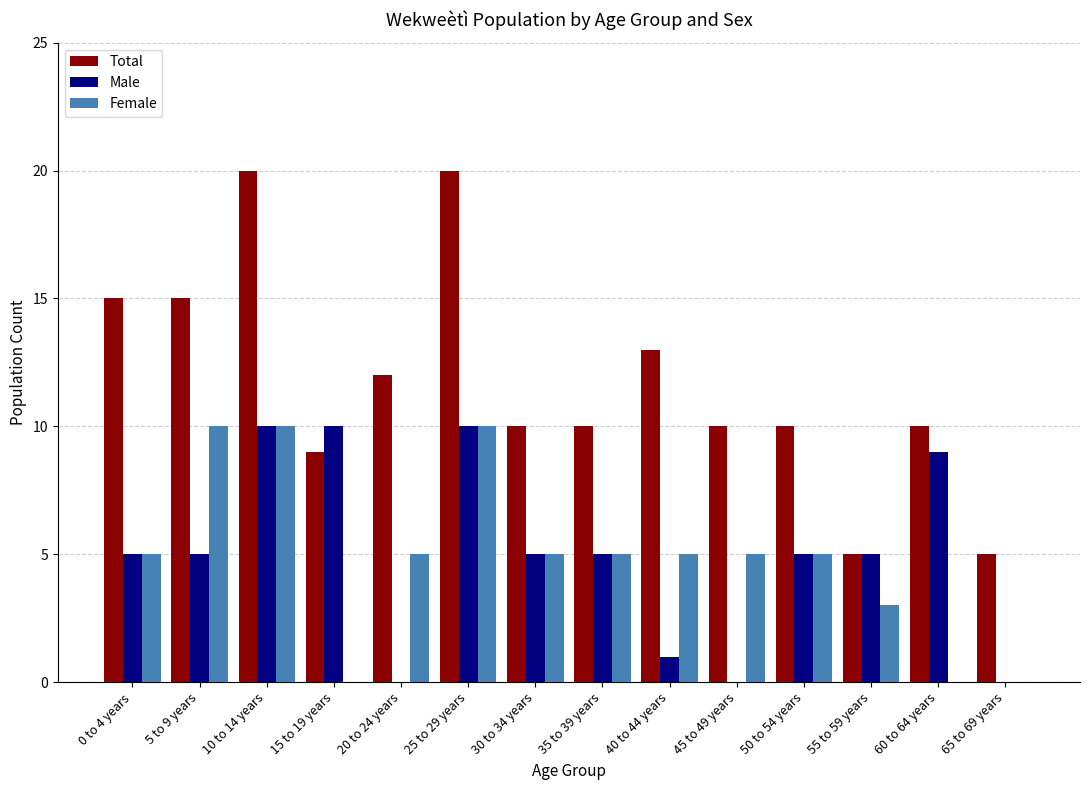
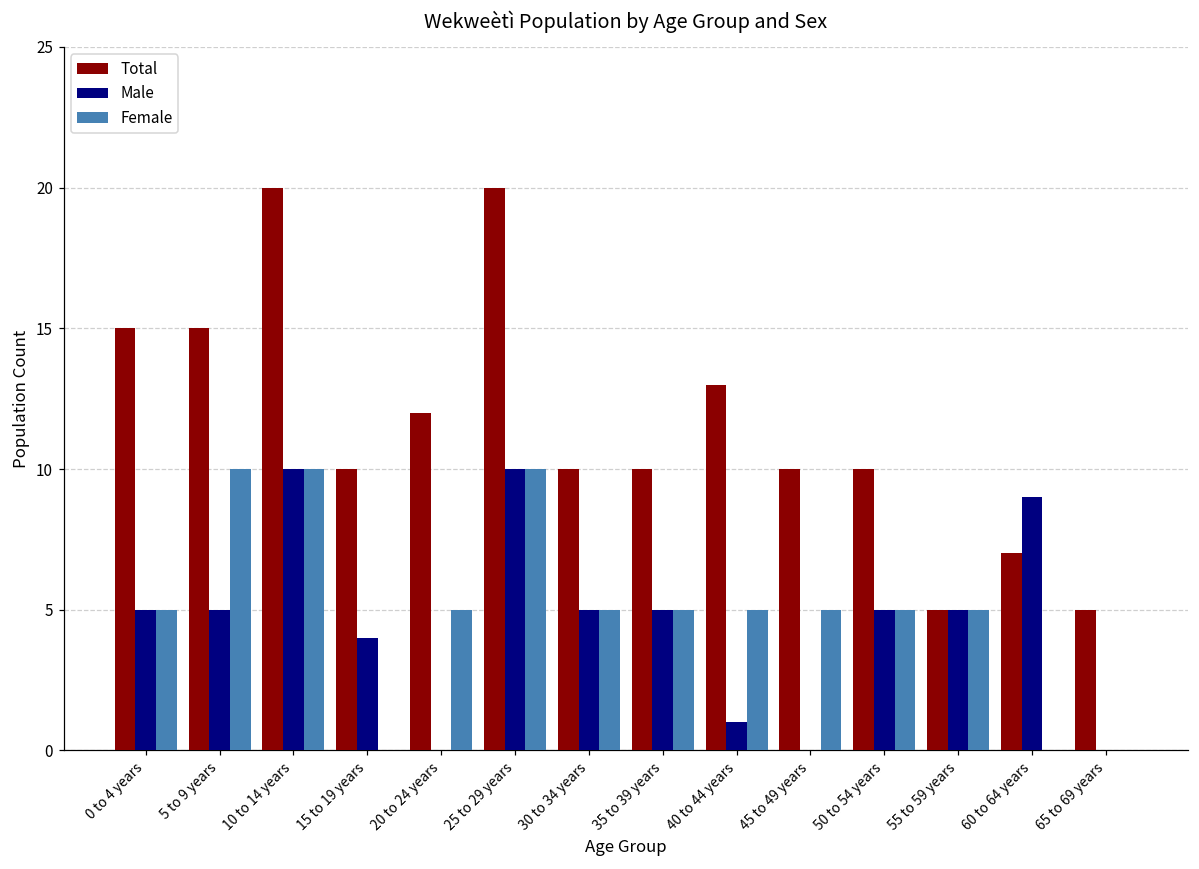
  {
    "Total": {
      "0 to 4 years": 15,
      "5 to 9 years": 15,
      "10 to 14 years": 20,
-     "15 to 19 years": 9,
+     "15 to 19 years": 10,
      "20 to 24 years": 12,
      "25 to 29 years": 20,
      "30 to 34 years": 10,
      "35 to 39 years": 10,
      "40 to 44 years": 13,
      "45 to 49 years": 10,
      "50 to 54 years": 10,
      "55 to 59 years": 5,
-     "60 to 64 years": 10,
+     "60 to 64 years": 7,
      "65 to 69 years": 5
    },
    "Male": {
      "0 to 4 years": 5,
      "5 to 9 years": 5,
      "10 to 14 years": 10,
-     "15 to 19 years": 10,
+     "15 to 19 years": 4,
      "20 to 24 years": 0,
      "25 to 29 years": 10,
      "30 to 34 years": 5,
      "35 to 39 years": 5,
      "40 to 44 years": 1,
      "45 to 49 years": 0,
      "50 to 54 years": 5,
      "55 to 59 years": 5,
      "60 to 64 years": 9,
      "65 to 69 years": 0
    },
    "Female": {
      "0 to 4 years": 5,
      "5 to 9 years": 10,
      "10 to 14 years": 10,
      "15 to 19 years": 0,
      "20 to 24 years": 5,
      "25 to 29 years": 10,
      "30 to 34 years": 5,
      "35 to 39 years": 5,
      "40 to 44 years": 5,
      "45 to 49 years": 5,
      "50 to 54 years": 5,
-     "55 to 59 years": 3,
+     "55 to 59 years": 5,
      "60 to 64 years": 0,
      "65 to 69 years": 0
    }
  }
